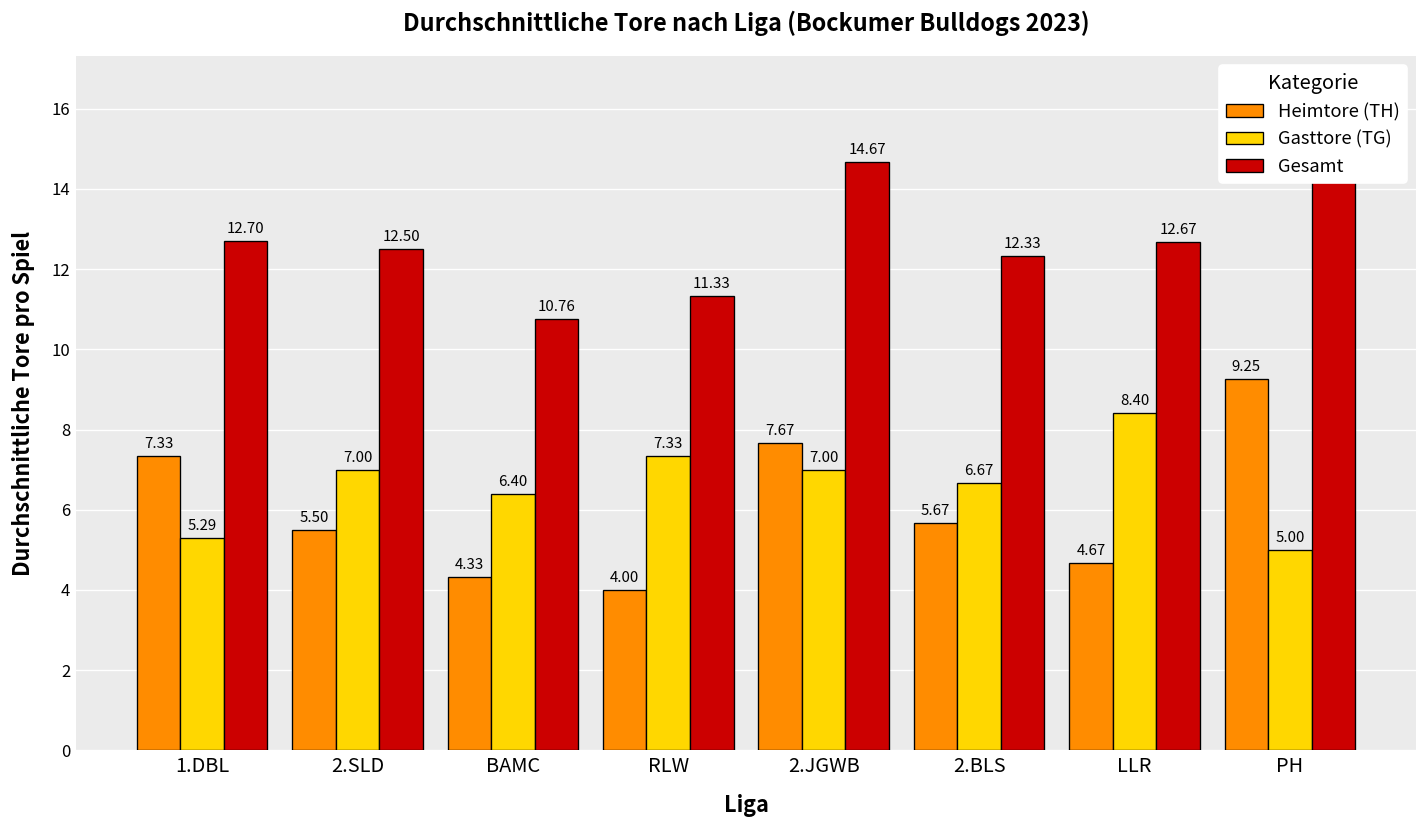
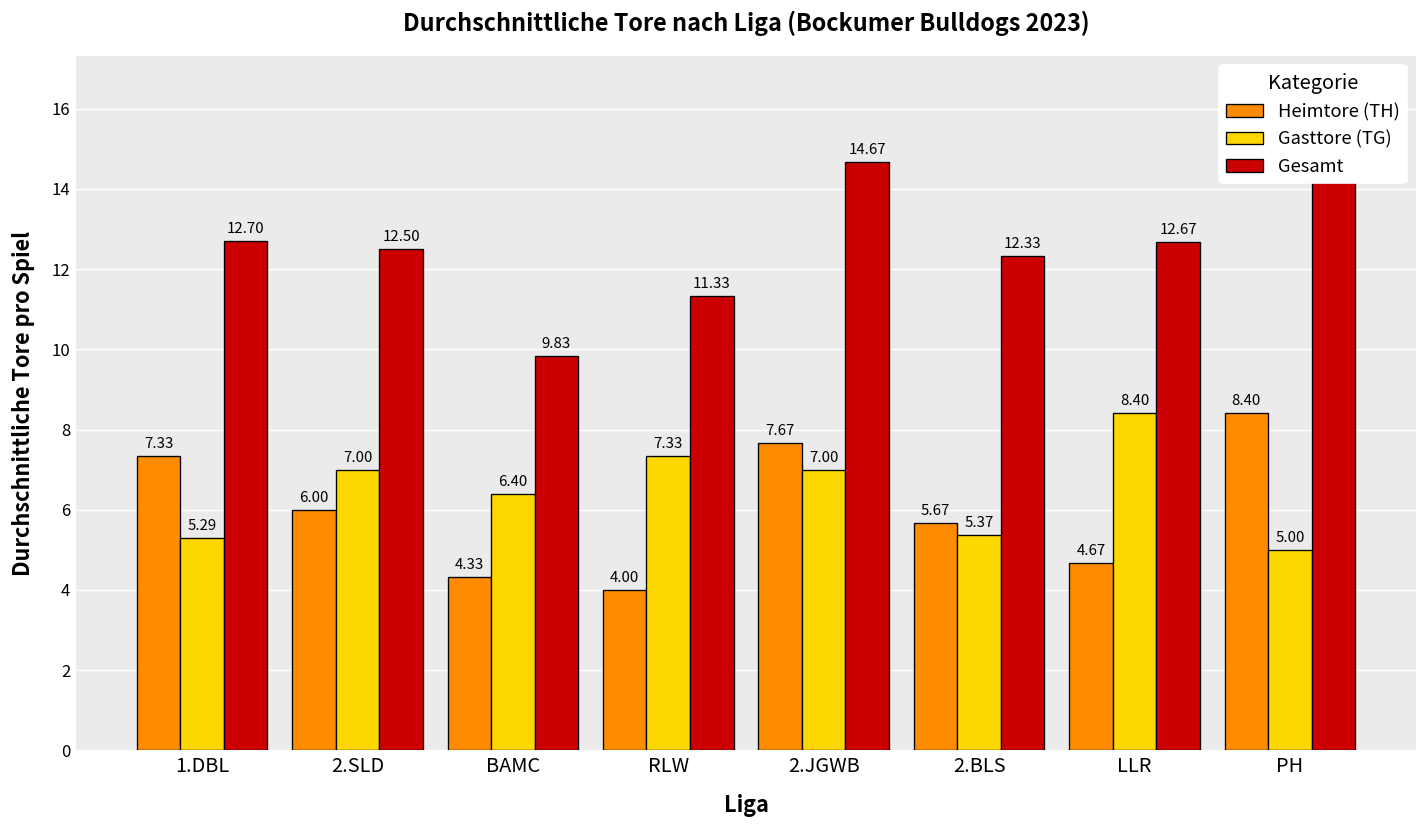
  {
    "Heimtore (TH)": {
      "1.DBL": 7.33,
-     "2.SLD": 5.50,
+     "2.SLD": 6.00,
      "BAMC": 4.33,
      "RLW": 4.00,
      "2.JGWB": 7.67,
      "2.BLS": 5.67,
      "LLR": 4.67,
-     "PH": 9.25
+     "PH": 8.40
    },
    "Gasttore (TG)": {
      "1.DBL": 5.29,
      "2.SLD": 7.00,
      "BAMC": 6.40,
      "RLW": 7.33,
      "2.JGWB": 7.00,
-     "2.BLS": 6.67,
+     "2.BLS": 5.37,
      "LLR": 8.40,
      "PH": 5.00
    },
    "Gesamt": {
      "1.DBL": 12.70,
      "2.SLD": 12.50,
-     "BAMC": 10.76,
+     "BAMC": 9.83,
      "RLW": 11.33,
      "2.JGWB": 14.67,
      "2.BLS": 12.33,
      "LLR": 12.67
    }
  }
